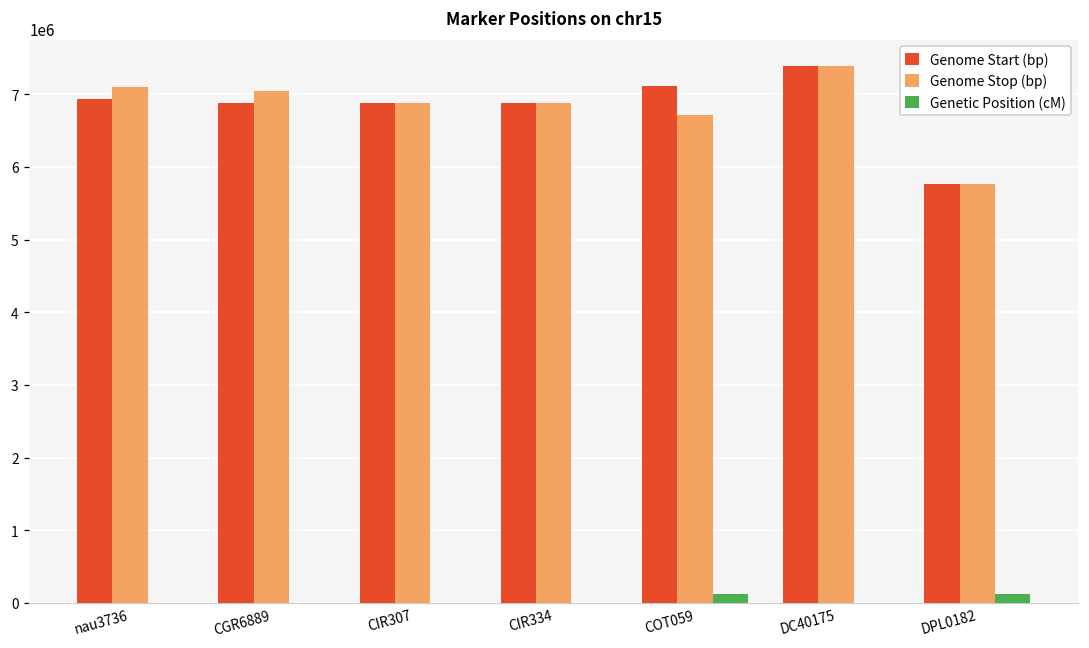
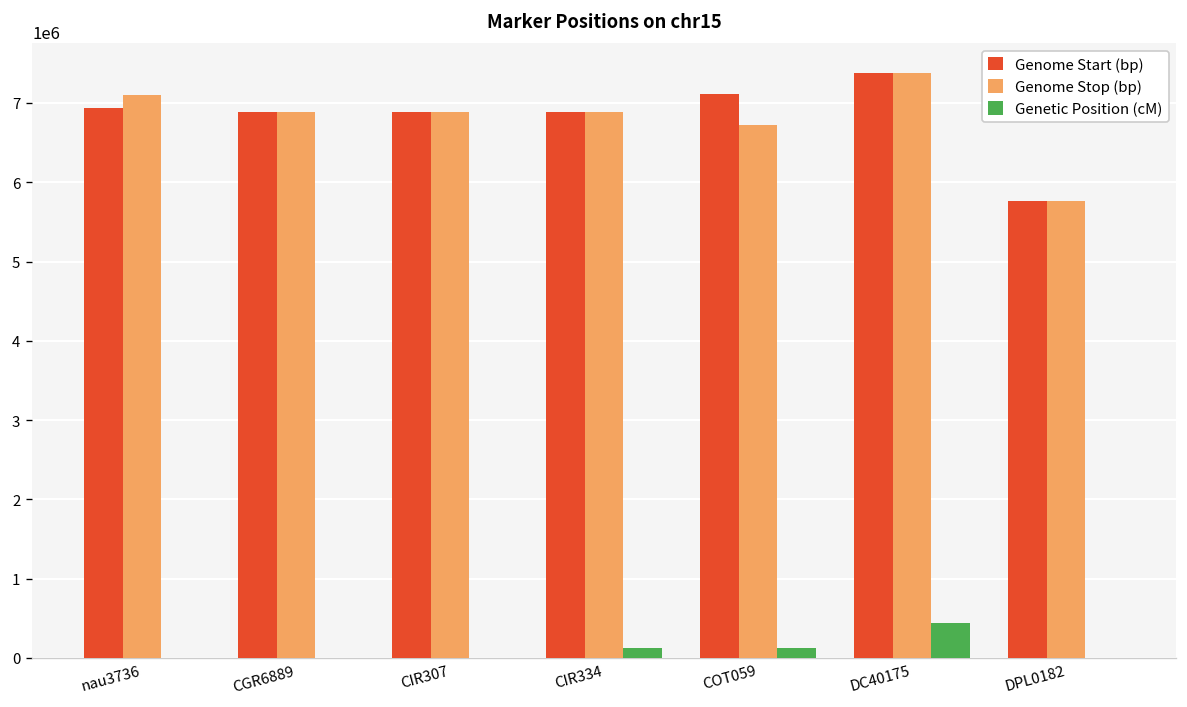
  {
    "Genome Start (bp)": {
      "nau3736": 6900000,
      "CGR6889": 6900000,
      "CIR307": 6900000,
      "CIR334": 6900000,
      "COT059": 7100000,
      "DC40175": 7400000,
      "DPL0182": 5800000
    },
    "Genome Stop (bp)": {
      "nau3736": 7100000,
-     "CGR6889": 7100000,
+     "CGR6889": 6900000,
      "CIR307": 6900000,
      "CIR334": 6900000,
      "COT059": 6700000,
      "DC40175": 7400000,
      "DPL0182": 5800000
    },
    "Genetic Position (cM)": {
-     "CIR334": 0,
+     "CIR334": 100000,
      "COT059": 100000,
-     "DC40175": 0,
-     "DPL0182": 100000
+     "DC40175": 400000,
+     "DPL0182": 0
    }
  }
